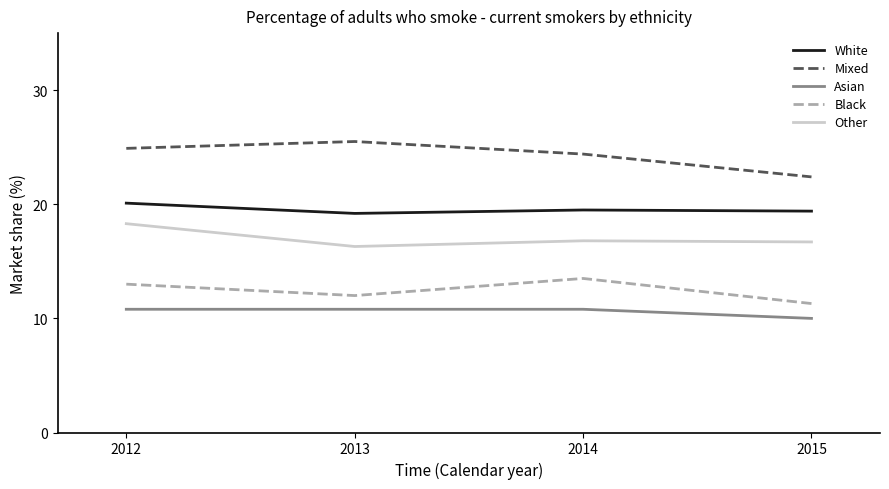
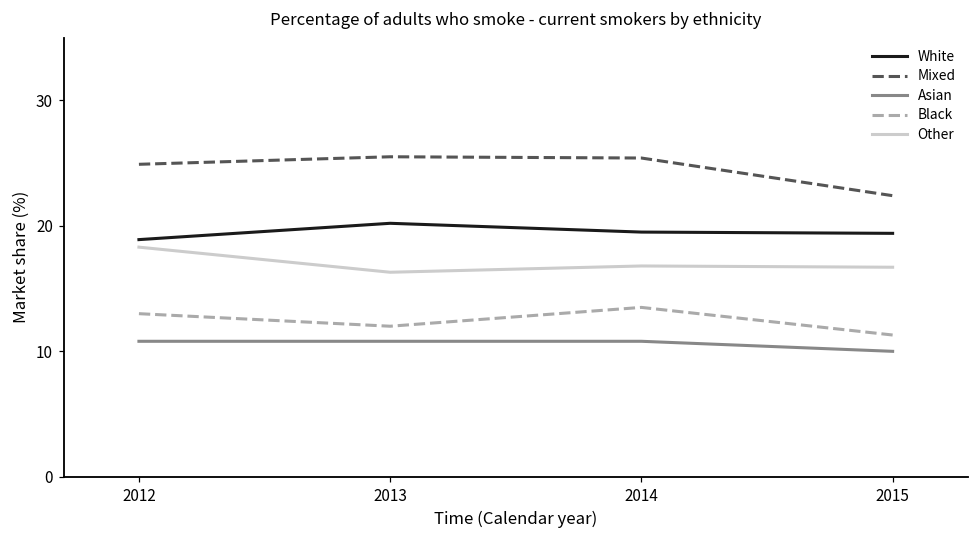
  {
    "White": {
-     "2012": 20.1,
-     "2013": 19.2,
+     "2012": 18.9,
+     "2013": 20.2,
      "2014": 19.5,
      "2015": 19.4
    },
    "Mixed": {
      "2012": 24.9,
      "2013": 25.5,
-     "2014": 24.4,
+     "2014": 25.4,
      "2015": 22.4
    }
  }
